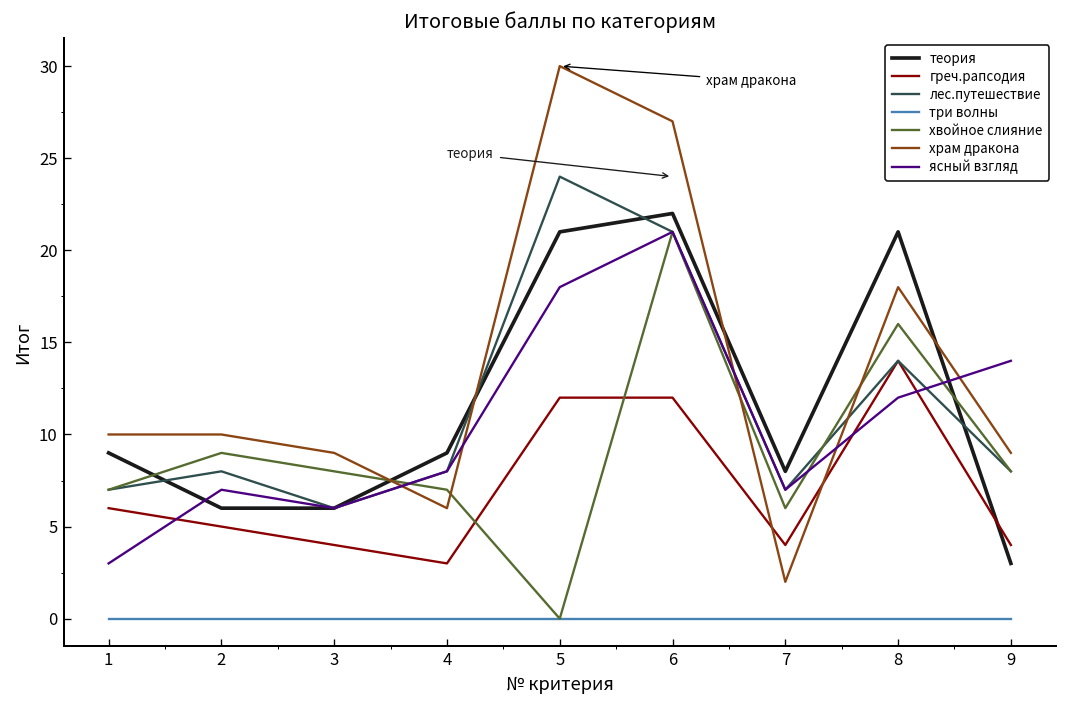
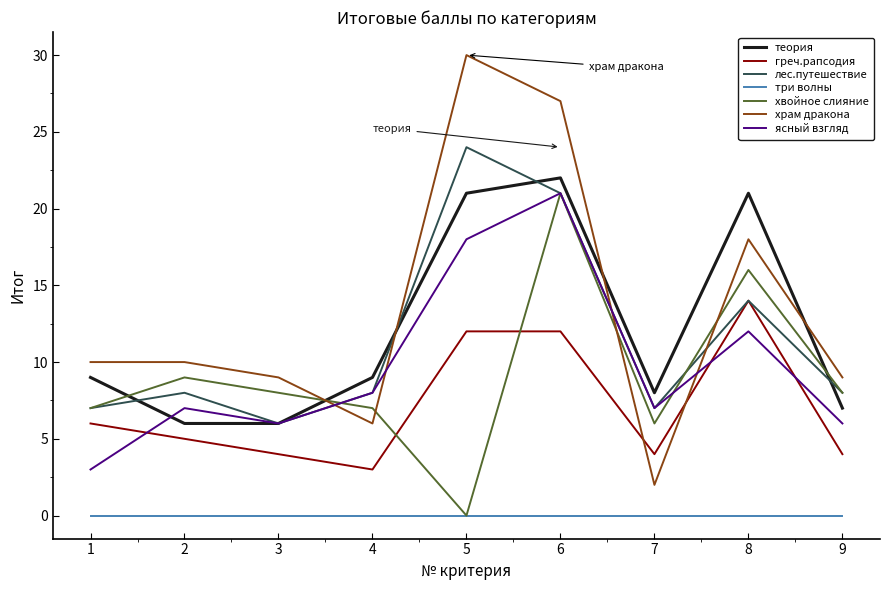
  {
    "теория": {
      "1": 9,
      "2": 6,
      "4": 9,
      "5": 21,
      "6": 22,
      "7": 8,
      "8": 21,
-     "9": 3
+     "9": 7
    },
    "греч.рапсодия": {
      "1": 6,
      "2": 5,
      "3": 4,
      "4": 3,
      "5": 12,
      "6": 12,
      "7": 4,
      "9": 4
    },
    "три волны": {
      "1": 0,
      "2": 0,
      "3": 0,
      "4": 0,
      "6": 0,
      "7": 0,
      "8": 0,
      "9": 0
    },
    "храм дракона": {
      "1": 10,
      "2": 10,
      "3": 9,
      "4": 6,
      "5": 30,
      "6": 27,
      "7": 2,
      "8": 18,
      "9": 9
    },
    "ясный взгляд": {
      "1": 3,
      "2": 7,
      "5": 18,
      "8": 12,
-     "9": 14
+     "9": 6
    }
  }
